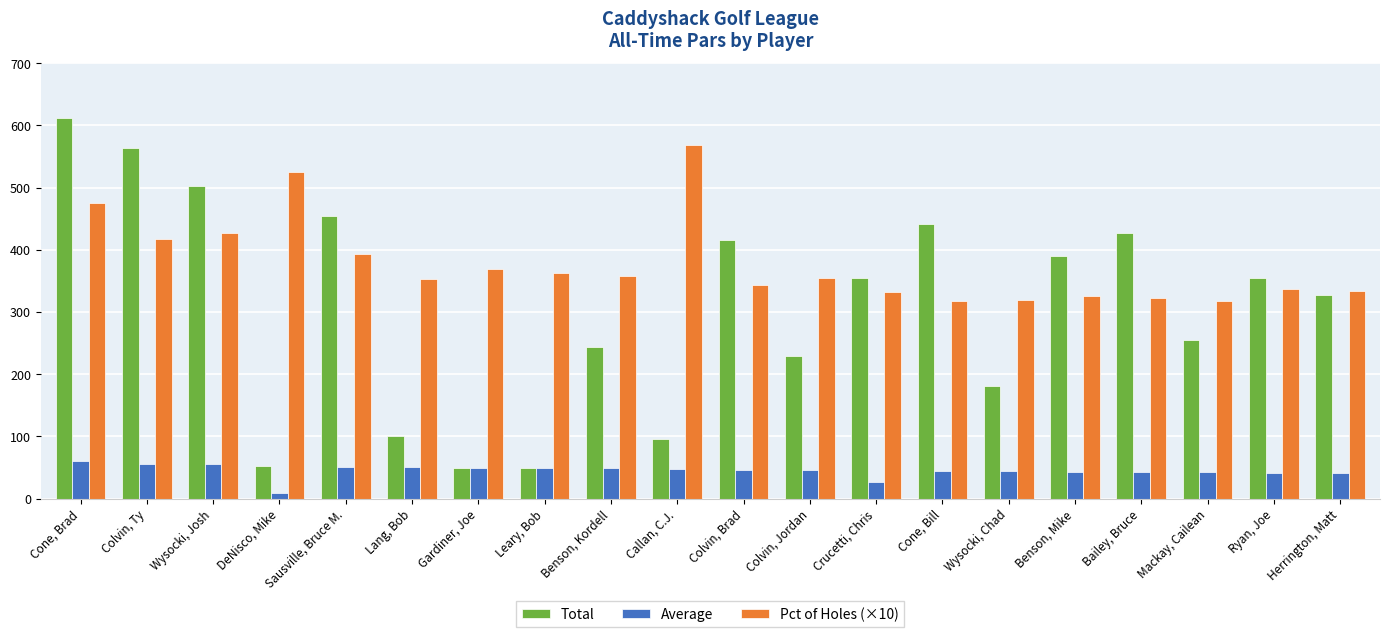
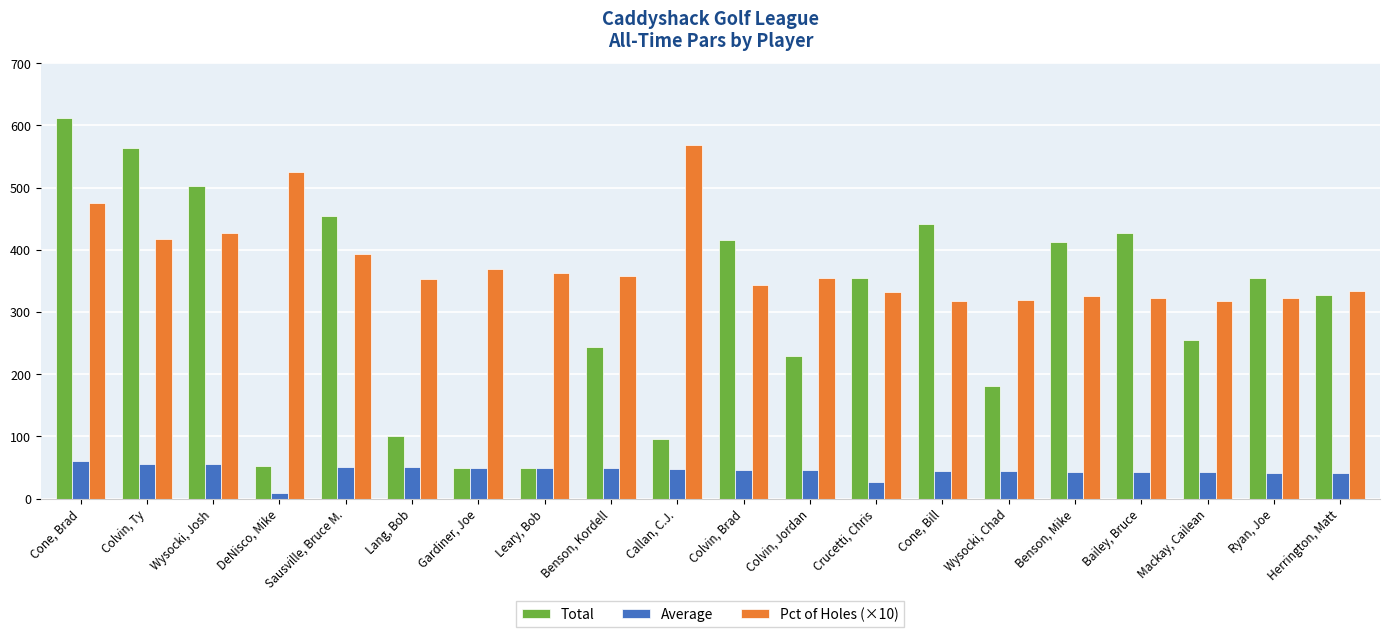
  {
    "Total": {
      "Cone, Brad": 610,
      "Colvin, Ty": 560,
      "Wysocki, Josh": 500,
      "DeNisco, Mike": 50,
      "Sausville, Bruce M.": 460,
      "Lang, Bob": 100,
      "Gardiner, Joe": 50,
      "Leary, Bob": 50,
      "Benson, Kordell": 240,
      "Callan, C.J.": 100,
      "Colvin, Brad": 420,
      "Colvin, Jordan": 230,
      "Crucetti, Chris": 350,
      "Cone, Bill": 440,
      "Wysocki, Chad": 180,
-     "Benson, Mike": 390,
+     "Benson, Mike": 410,
      "Bailey, Bruce": 430,
      "Mackay, Cailean": 260,
      "Ryan, Joe": 360,
      "Herrington, Matt": 330
    },
    "Average": {
      "Cone, Brad": 60,
      "Colvin, Ty": 60,
      "Wysocki, Josh": 60,
      "DeNisco, Mike": 10,
      "Sausville, Bruce M.": 50,
      "Lang, Bob": 50,
      "Gardiner, Joe": 50,
      "Leary, Bob": 50,
      "Benson, Kordell": 50,
      "Callan, C.J.": 50,
      "Colvin, Brad": 50,
      "Colvin, Jordan": 50,
      "Crucetti, Chris": 30,
      "Cone, Bill": 40,
      "Wysocki, Chad": 40,
      "Benson, Mike": 40,
      "Bailey, Bruce": 40,
      "Mackay, Cailean": 40,
      "Ryan, Joe": 40,
      "Herrington, Matt": 40
    },
    "Pct of Holes (×10)": {
      "Cone, Brad": 480,
      "Colvin, Ty": 420,
      "Wysocki, Josh": 430,
      "DeNisco, Mike": 530,
      "Sausville, Bruce M.": 390,
      "Lang, Bob": 350,
      "Gardiner, Joe": 370,
      "Leary, Bob": 360,
      "Benson, Kordell": 360,
      "Callan, C.J.": 570,
      "Colvin, Brad": 340,
      "Colvin, Jordan": 360,
      "Crucetti, Chris": 330,
      "Cone, Bill": 320,
      "Wysocki, Chad": 320,
      "Benson, Mike": 330,
      "Bailey, Bruce": 320,
      "Mackay, Cailean": 320,
-     "Ryan, Joe": 340,
+     "Ryan, Joe": 320,
      "Herrington, Matt": 330
    }
  }
